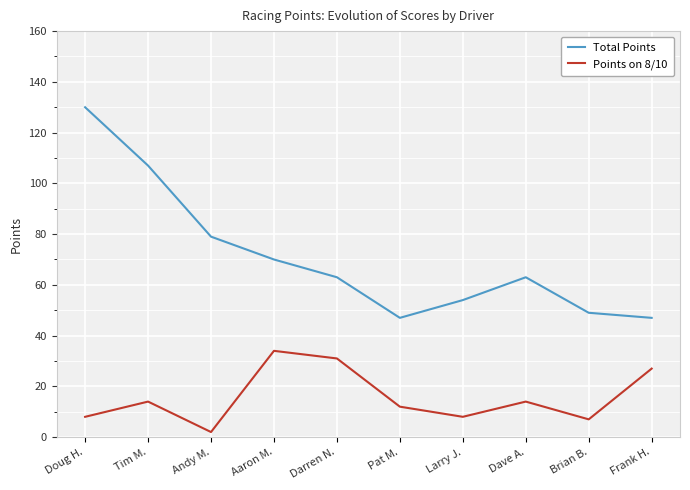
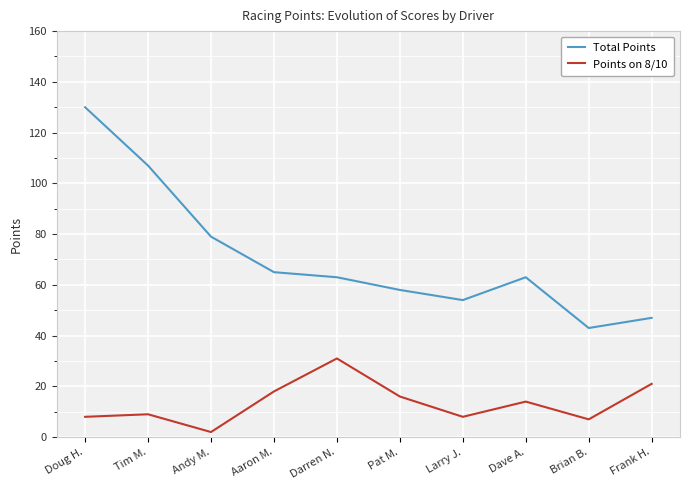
  {
    "Total Points": {
      "Doug H.": 130,
      "Tim M.": 107,
      "Andy M.": 79,
-     "Aaron M.": 70,
+     "Aaron M.": 65,
      "Darren N.": 63,
-     "Pat M.": 47,
+     "Pat M.": 58,
      "Larry J.": 54,
      "Dave A.": 63,
-     "Brian B.": 49,
+     "Brian B.": 43,
      "Frank H.": 47
    },
    "Points on 8/10": {
      "Doug H.": 8,
-     "Tim M.": 14,
+     "Tim M.": 9,
      "Andy M.": 2,
-     "Aaron M.": 34,
+     "Aaron M.": 18,
      "Darren N.": 31,
-     "Pat M.": 12,
+     "Pat M.": 16,
      "Larry J.": 8,
      "Dave A.": 14,
      "Brian B.": 7,
-     "Frank H.": 27
+     "Frank H.": 21
    }
  }
